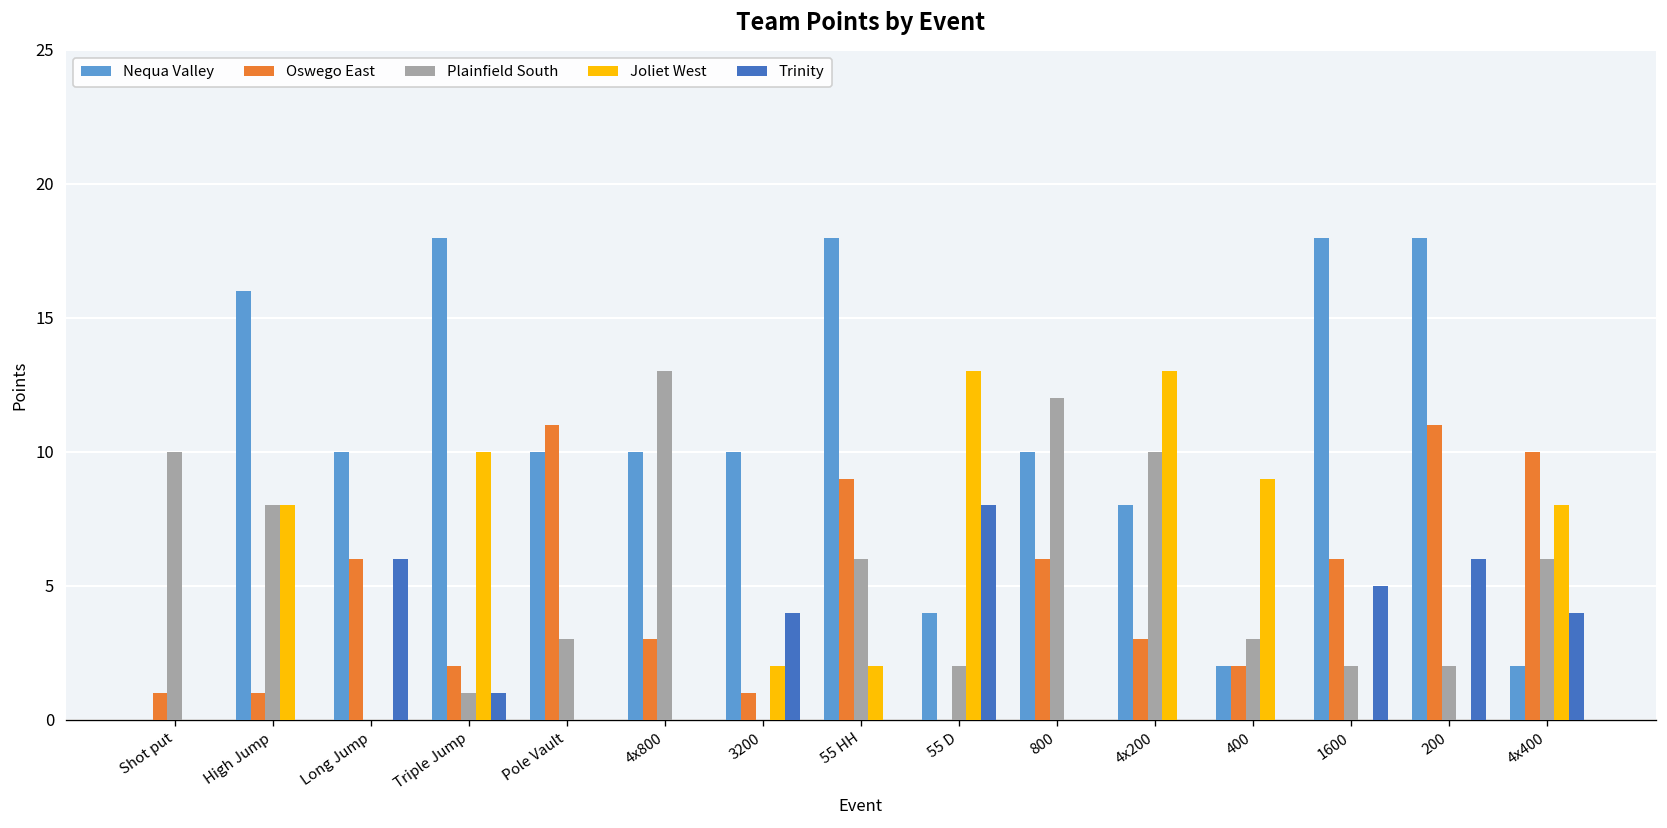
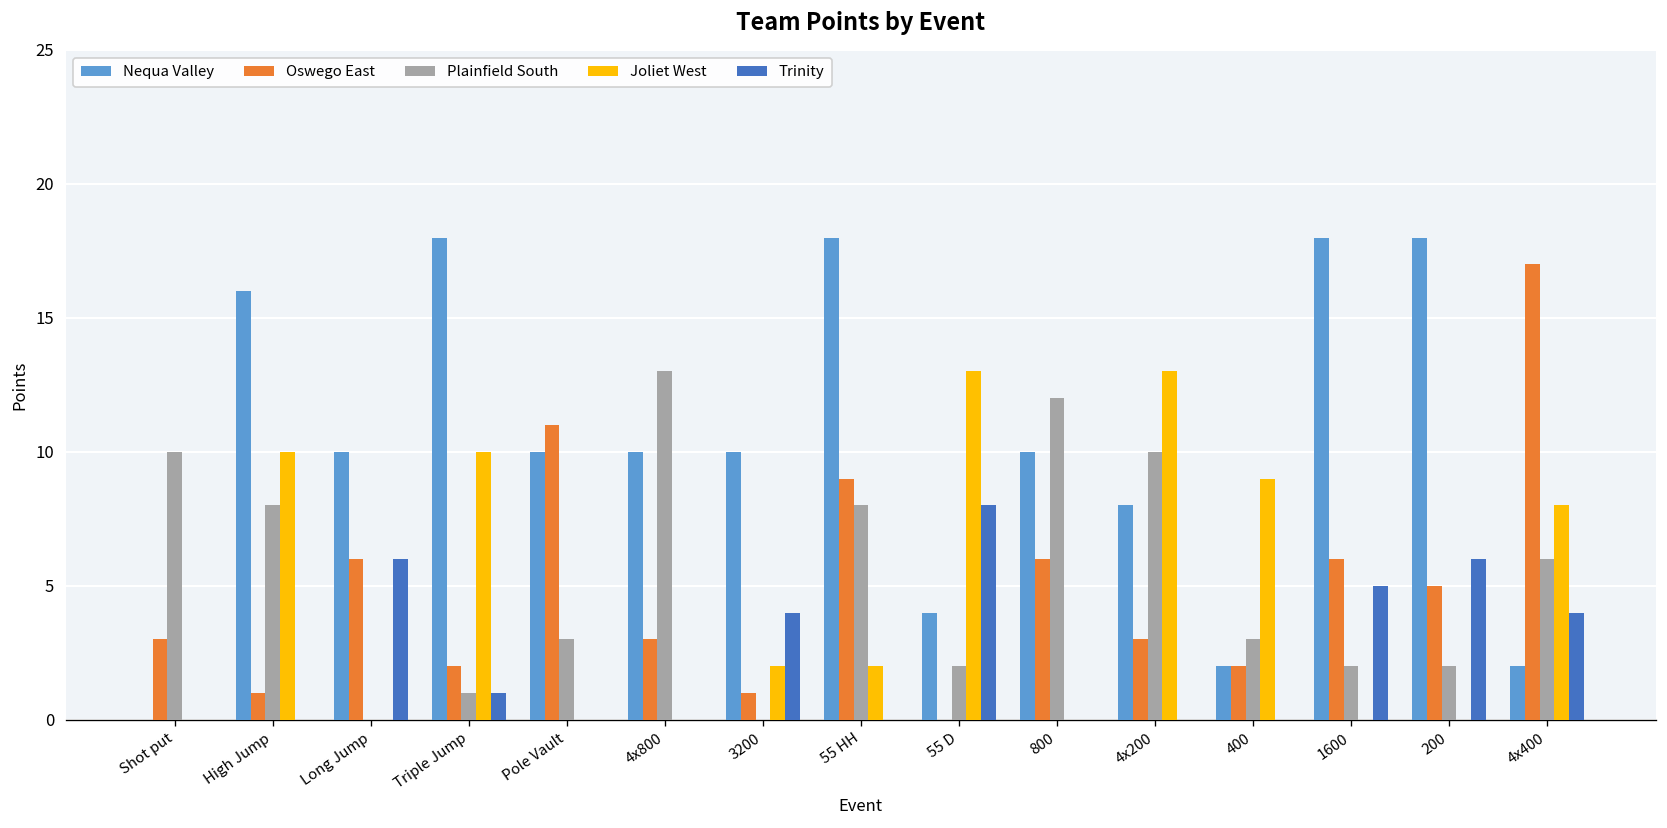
  {
    "Oswego East": {
-     "Shot put": 1,
+     "Shot put": 3,
      "High Jump": 1,
      "Long Jump": 6,
      "Triple Jump": 2,
      "Pole Vault": 11,
      "4x800": 3,
      "3200": 1,
      "55 HH": 9,
      "55 D": 0,
      "800": 6,
      "4x200": 3,
      "400": 2,
      "1600": 6,
-     "200": 11,
-     "4x400": 10
+     "200": 5,
+     "4x400": 17
    },
    "Plainfield South": {
      "Shot put": 10,
      "High Jump": 8,
      "Long Jump": 0,
      "Triple Jump": 1,
      "Pole Vault": 3,
      "4x800": 13,
      "3200": 0,
-     "55 HH": 6,
+     "55 HH": 8,
      "55 D": 2,
      "800": 12,
      "4x200": 10,
      "400": 3,
      "1600": 2,
      "200": 2,
      "4x400": 6
    },
    "Joliet West": {
      "Shot put": 0,
-     "High Jump": 8,
+     "High Jump": 10,
      "Long Jump": 0,
      "Triple Jump": 10,
      "Pole Vault": 0,
      "4x800": 0,
      "3200": 2,
      "55 HH": 2,
      "55 D": 13,
      "800": 0,
      "4x200": 13,
      "400": 9,
      "1600": 0,
      "200": 0,
      "4x400": 8
    }
  }
